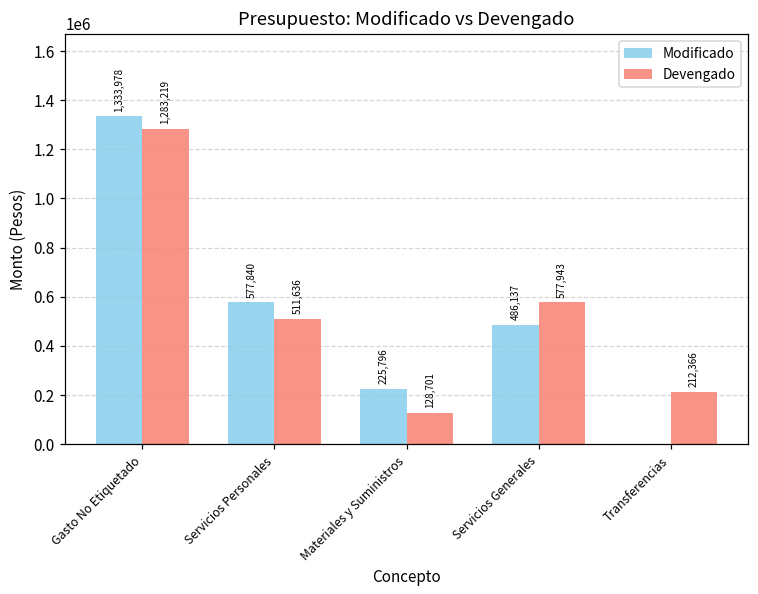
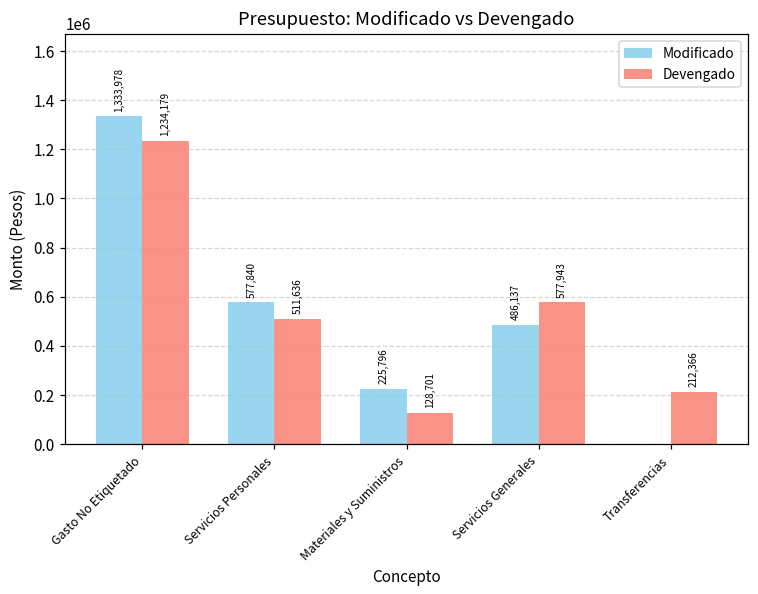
  {
    "Modificado": {
      "Gasto No Etiquetado": "1,333,978",
      "Servicios Personales": "577,840",
      "Materiales y Suministros": "225,796",
      "Servicios Generales": "486,137"
    },
    "Devengado": {
-     "Gasto No Etiquetado": "1,283,219",
+     "Gasto No Etiquetado": "1,234,179",
      "Servicios Personales": "511,636",
      "Servicios Generales": "577,943",
      "Transferencias": "212,366"
    }
  }
